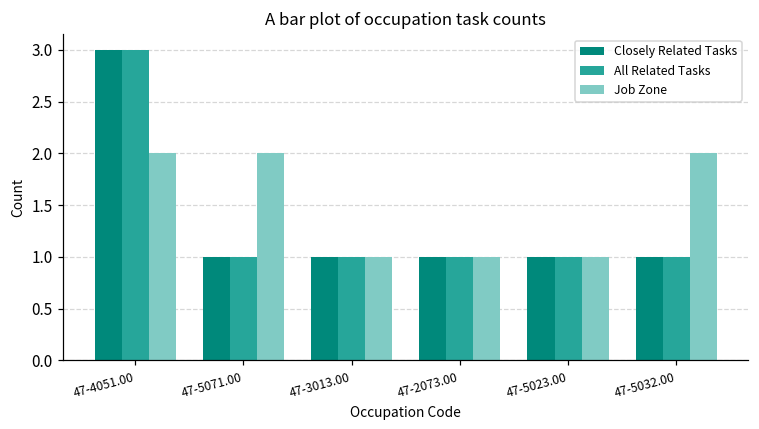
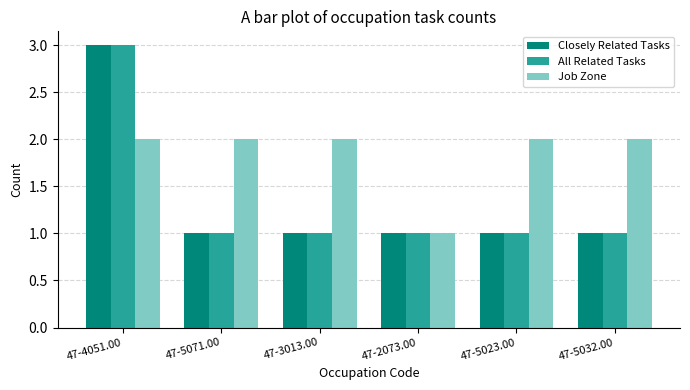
  {
    "Job Zone": {
      "47-4051.00": 2,
      "47-5071.00": 2,
-     "47-3013.00": 1,
+     "47-3013.00": 2,
      "47-2073.00": 1,
-     "47-5023.00": 1,
+     "47-5023.00": 2,
      "47-5032.00": 2
    }
  }
